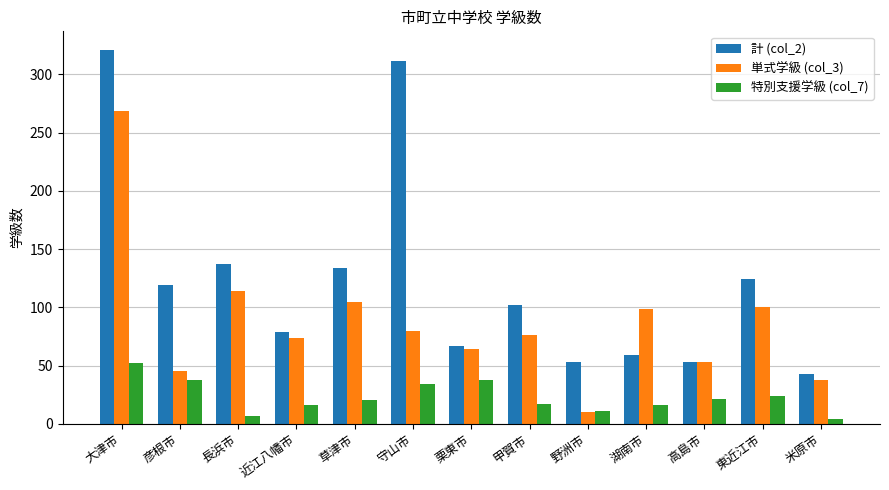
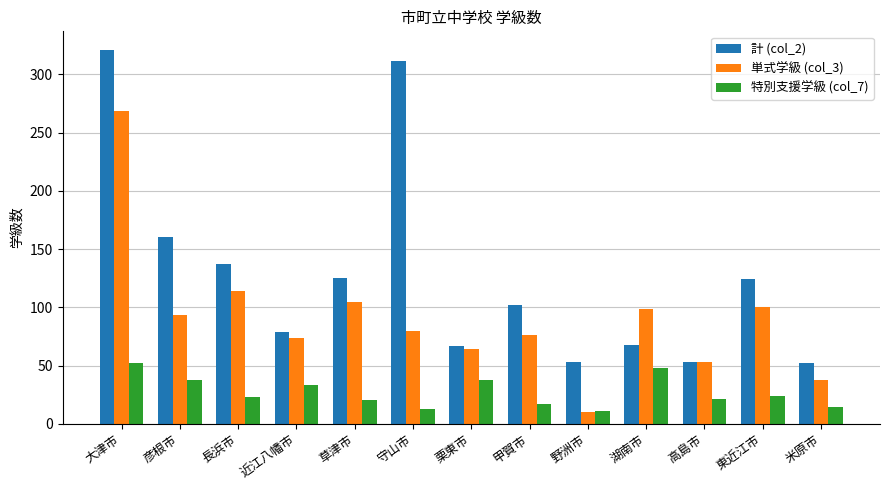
  {
    "計 (col_2)": {
      "大津市": 321,
-     "彦根市": 119,
+     "彦根市": 160,
      "長浜市": 137,
      "近江八幡市": 79,
-     "草津市": 134,
+     "草津市": 125,
      "守山市": 312,
      "栗東市": 67,
      "甲賀市": 102,
      "野洲市": 53,
-     "湖南市": 59,
+     "湖南市": 68,
      "高島市": 53,
      "東近江市": 124,
-     "米原市": 43
+     "米原市": 52
    },
    "単式学級 (col_3)": {
      "大津市": 269,
-     "彦根市": 45,
+     "彦根市": 93,
      "長浜市": 114,
      "近江八幡市": 74,
      "草津市": 105,
      "守山市": 80,
      "栗東市": 64,
      "甲賀市": 76,
      "野洲市": 10,
      "湖南市": 99,
      "高島市": 53,
      "東近江市": 100,
      "米原市": 38
    },
    "特別支援学級 (col_7)": {
      "大津市": 52,
      "彦根市": 38,
-     "長浜市": 7,
-     "近江八幡市": 16,
+     "長浜市": 23,
+     "近江八幡市": 33,
      "草津市": 20,
-     "守山市": 34,
+     "守山市": 13,
      "栗東市": 38,
      "甲賀市": 17,
      "野洲市": 11,
-     "湖南市": 16,
+     "湖南市": 48,
      "高島市": 21,
      "東近江市": 24,
-     "米原市": 4
+     "米原市": 14
    }
  }
